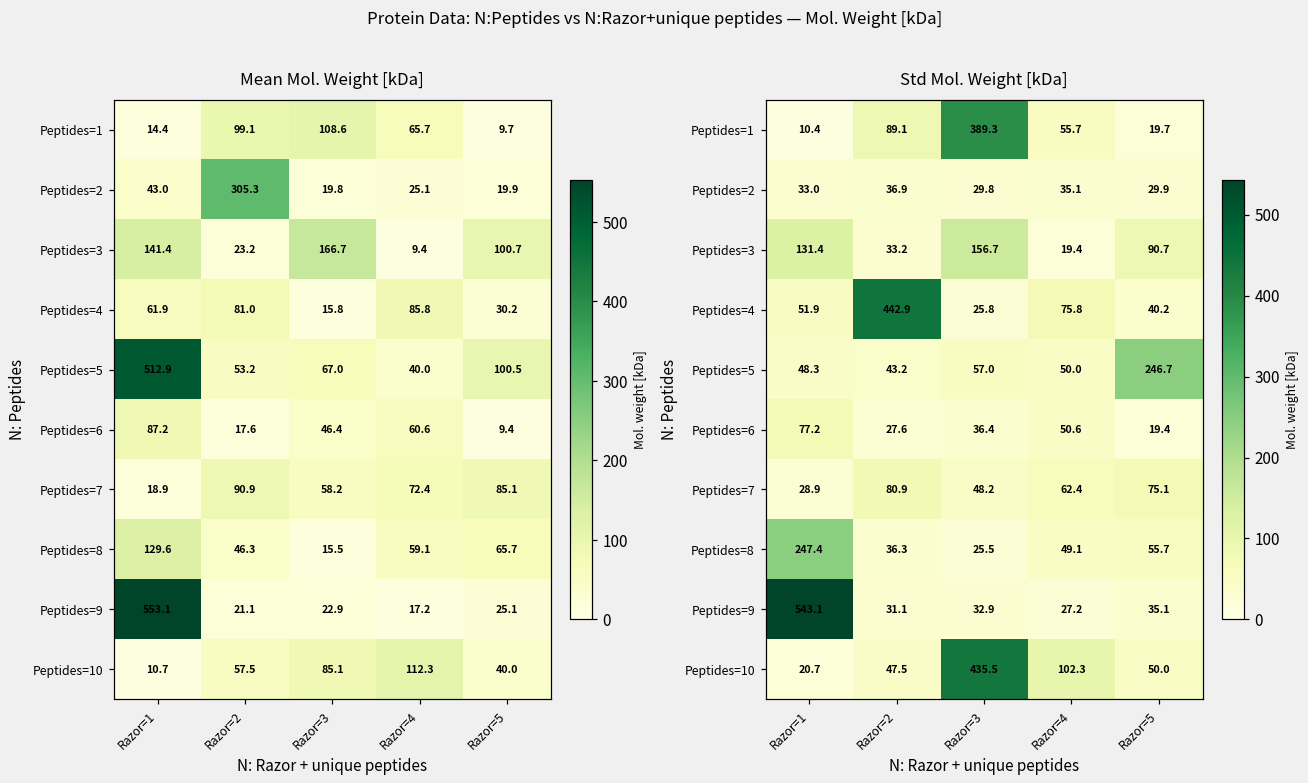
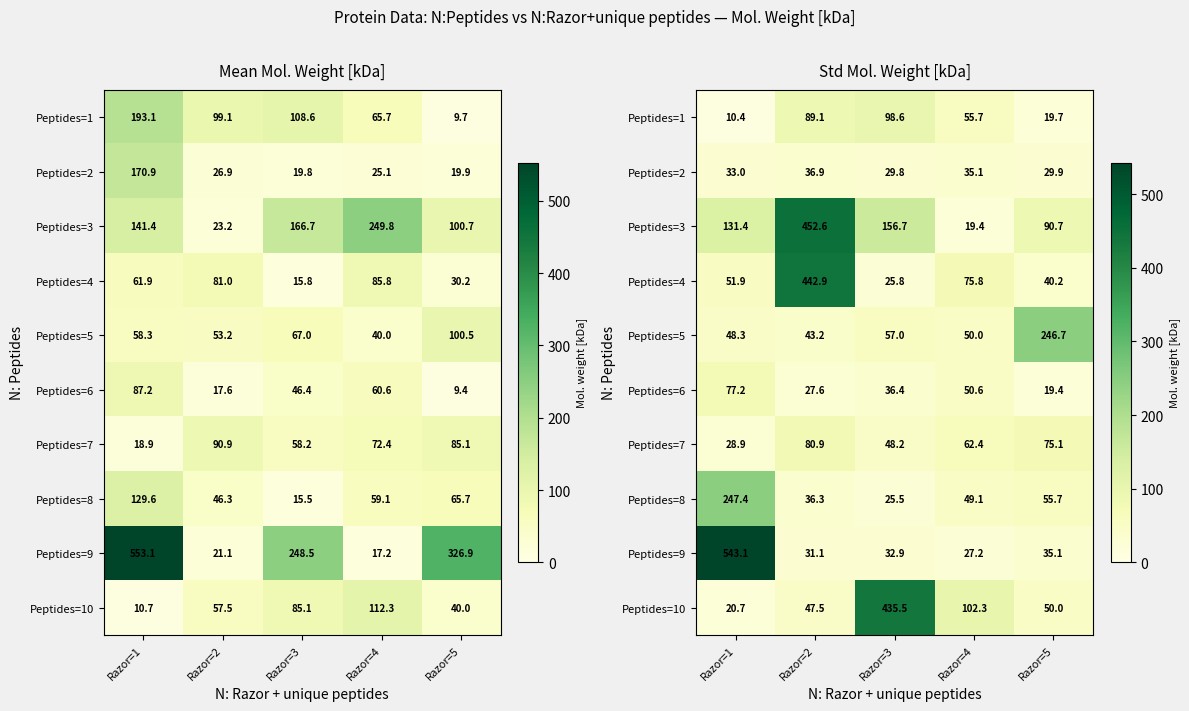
  {
    "Mean Mol. Weight [kDa]": {
      "Peptides=1": {
-       "Razor=1": 14.4,
+       "Razor=1": 193.1,
        "Razor=2": 99.1,
        "Razor=3": 108.6,
        "Razor=4": 65.7,
        "Razor=5": 9.7
      },
      "Peptides=2": {
-       "Razor=1": 43.0,
-       "Razor=2": 305.3,
+       "Razor=1": 170.9,
+       "Razor=2": 26.9,
        "Razor=3": 19.8,
        "Razor=4": 25.1,
        "Razor=5": 19.9
      },
      "Peptides=3": {
        "Razor=1": 141.4,
        "Razor=2": 23.2,
        "Razor=3": 166.7,
-       "Razor=4": 9.4,
+       "Razor=4": 249.8,
        "Razor=5": 100.7
      },
      "Peptides=4": {
        "Razor=1": 61.9,
        "Razor=2": 81.0,
        "Razor=3": 15.8,
        "Razor=4": 85.8,
        "Razor=5": 30.2
      },
      "Peptides=5": {
-       "Razor=1": 512.9,
+       "Razor=1": 58.3,
        "Razor=2": 53.2,
        "Razor=3": 67.0,
        "Razor=4": 40.0,
        "Razor=5": 100.5
      },
      "Peptides=6": {
        "Razor=1": 87.2,
        "Razor=2": 17.6,
        "Razor=3": 46.4,
        "Razor=4": 60.6,
        "Razor=5": 9.4
      },
      "Peptides=7": {
        "Razor=1": 18.9,
        "Razor=2": 90.9,
        "Razor=3": 58.2,
        "Razor=4": 72.4,
        "Razor=5": 85.1
      },
      "Peptides=8": {
        "Razor=1": 129.6,
        "Razor=2": 46.3,
        "Razor=3": 15.5,
        "Razor=4": 59.1,
        "Razor=5": 65.7
      },
      "Peptides=9": {
        "Razor=1": 553.1,
        "Razor=2": 21.1,
-       "Razor=3": 22.9,
+       "Razor=3": 248.5,
        "Razor=4": 17.2,
-       "Razor=5": 25.1
+       "Razor=5": 326.9
      },
      "Peptides=10": {
        "Razor=1": 10.7,
        "Razor=2": 57.5,
        "Razor=3": 85.1,
        "Razor=4": 112.3,
        "Razor=5": 40.0
      }
    },
    "Std Mol. Weight [kDa]": {
      "Peptides=1": {
        "Razor=1": 10.4,
        "Razor=2": 89.1,
-       "Razor=3": 389.3,
+       "Razor=3": 98.6,
        "Razor=4": 55.7,
        "Razor=5": 19.7
      },
      "Peptides=2": {
        "Razor=1": 33.0,
        "Razor=2": 36.9,
        "Razor=3": 29.8,
        "Razor=4": 35.1,
        "Razor=5": 29.9
      },
      "Peptides=3": {
        "Razor=1": 131.4,
-       "Razor=2": 33.2,
+       "Razor=2": 452.6,
        "Razor=3": 156.7,
        "Razor=4": 19.4,
        "Razor=5": 90.7
      },
      "Peptides=4": {
        "Razor=1": 51.9,
        "Razor=2": 442.9,
        "Razor=3": 25.8,
        "Razor=4": 75.8,
        "Razor=5": 40.2
      },
      "Peptides=5": {
        "Razor=1": 48.3,
        "Razor=2": 43.2,
        "Razor=3": 57.0,
        "Razor=4": 50.0,
        "Razor=5": 246.7
      },
      "Peptides=6": {
        "Razor=1": 77.2,
        "Razor=2": 27.6,
        "Razor=3": 36.4,
        "Razor=4": 50.6,
        "Razor=5": 19.4
      },
      "Peptides=7": {
        "Razor=1": 28.9,
        "Razor=2": 80.9,
        "Razor=3": 48.2,
        "Razor=4": 62.4,
        "Razor=5": 75.1
      },
      "Peptides=8": {
        "Razor=1": 247.4,
        "Razor=2": 36.3,
        "Razor=3": 25.5,
        "Razor=4": 49.1,
        "Razor=5": 55.7
      },
      "Peptides=9": {
        "Razor=1": 543.1,
        "Razor=2": 31.1,
        "Razor=3": 32.9,
        "Razor=4": 27.2,
        "Razor=5": 35.1
      },
      "Peptides=10": {
        "Razor=1": 20.7,
        "Razor=2": 47.5,
        "Razor=3": 435.5,
        "Razor=4": 102.3,
        "Razor=5": 50.0
      }
    }
  }
